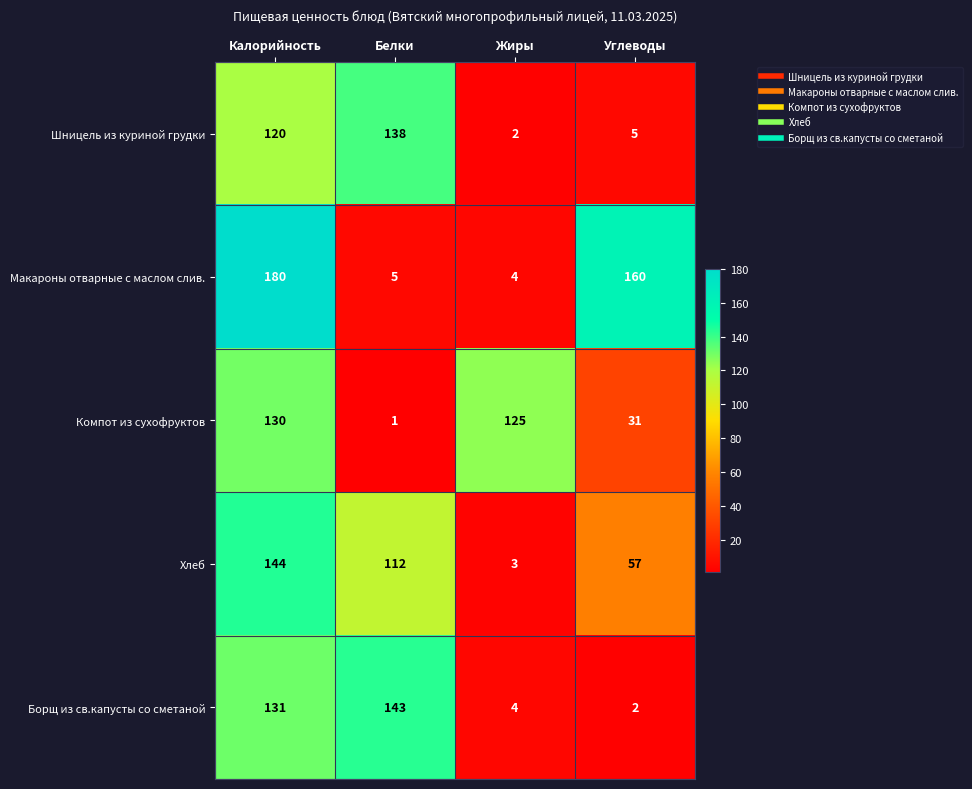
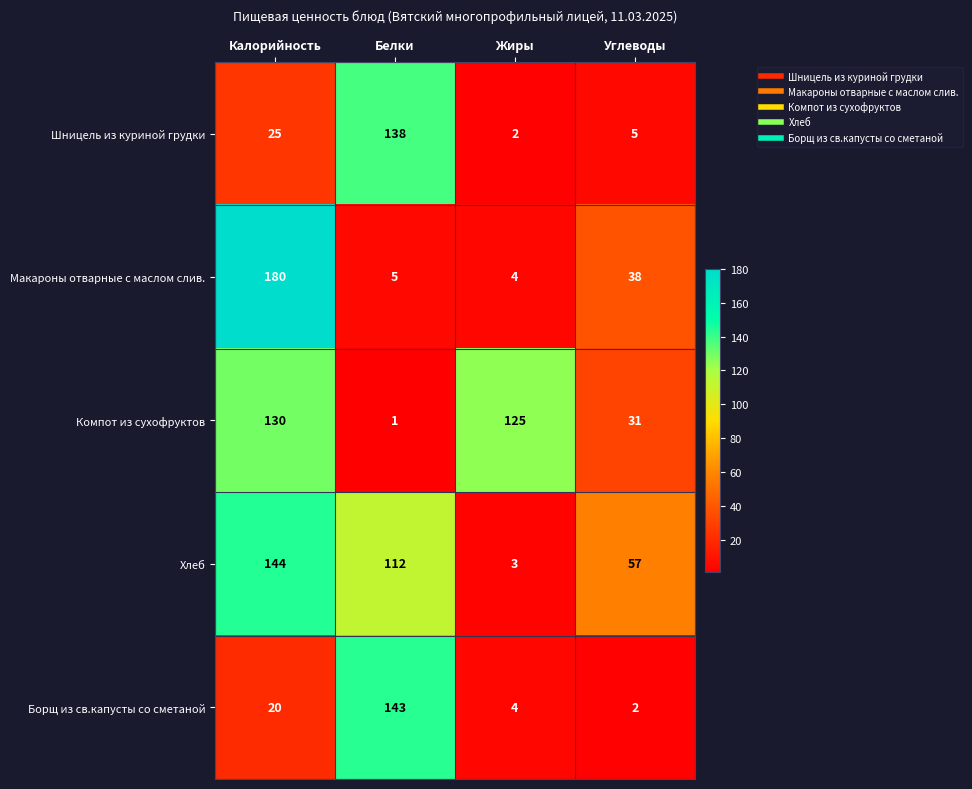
  {
    "Шницель из куриной грудки": {
-     "Калорийность": 120,
+     "Калорийность": 25,
      "Белки": 138,
      "Жиры": 2,
      "Углеводы": 5
    },
    "Макароны отварные с маслом слив.": {
      "Калорийность": 180,
      "Белки": 5,
      "Жиры": 4,
-     "Углеводы": 160
+     "Углеводы": 38
    },
    "Компот из сухофруктов": {
      "Калорийность": 130,
      "Белки": 1,
      "Жиры": 125,
      "Углеводы": 31
    },
    "Хлеб": {
      "Калорийность": 144,
      "Белки": 112,
      "Жиры": 3,
      "Углеводы": 57
    },
    "Борщ из св.капусты со сметаной": {
-     "Калорийность": 131,
+     "Калорийность": 20,
      "Белки": 143,
      "Жиры": 4,
      "Углеводы": 2
    }
  }
